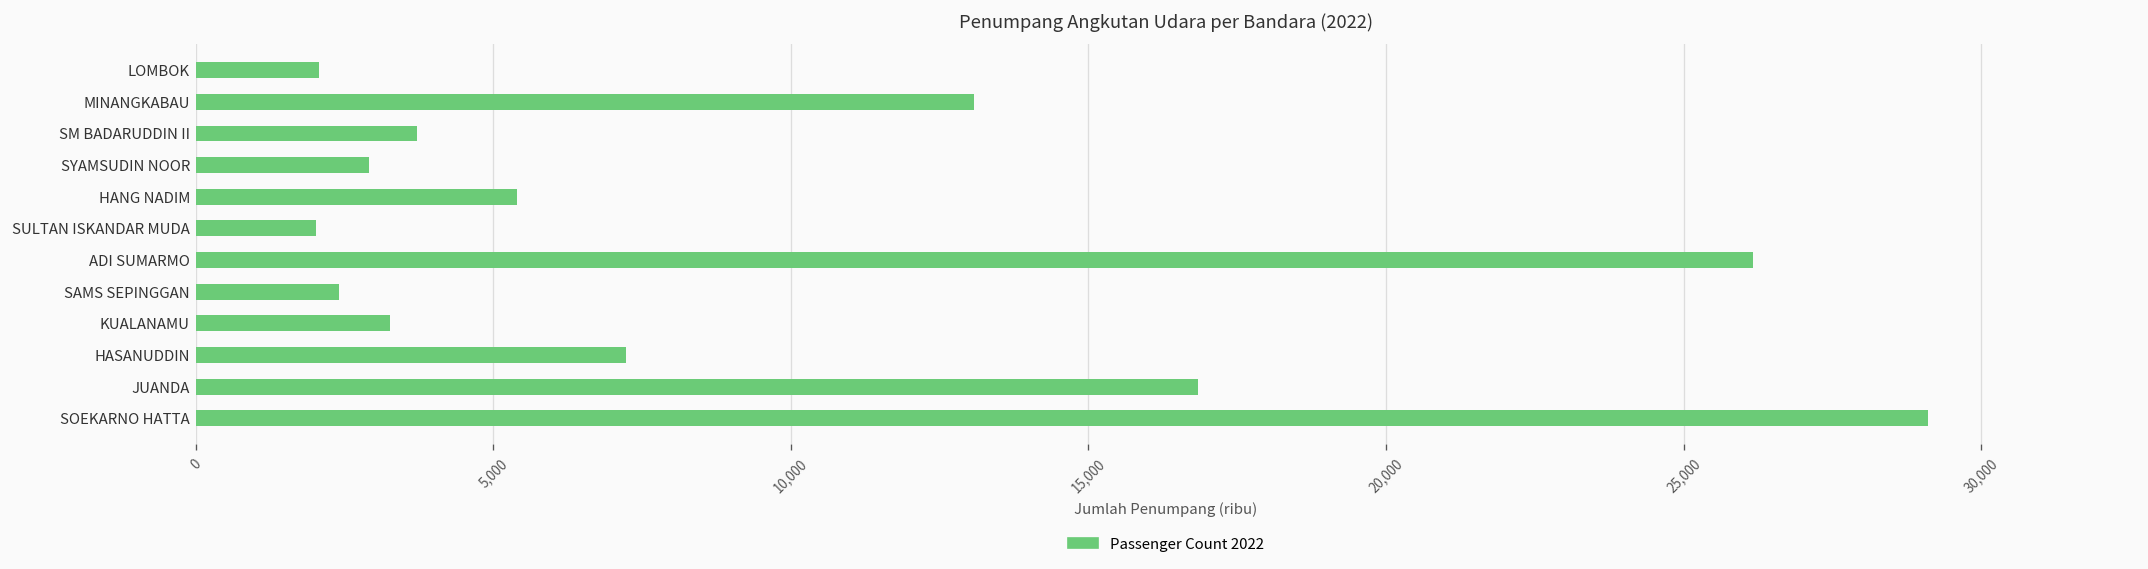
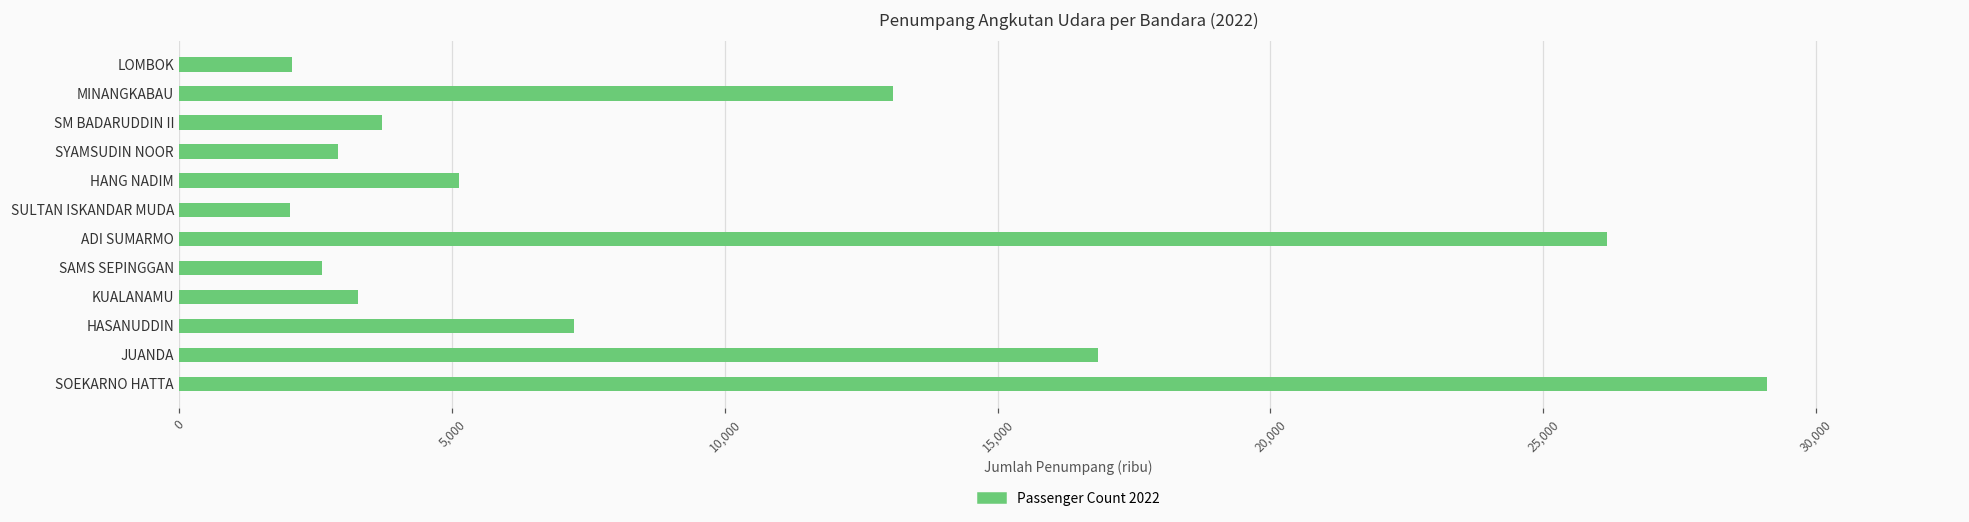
  {
    "LOMBOK": "2,100",
    "MINANGKABAU": "13,100",
    "SM BADARUDDIN II": "3,700",
    "SYAMSUDIN NOOR": "2,900",
-   "HANG NADIM": "5,400",
+   "HANG NADIM": "5,100",
    "SULTAN ISKANDAR MUDA": "2,000",
    "ADI SUMARMO": "26,200",
-   "SAMS SEPINGGAN": "2,400",
+   "SAMS SEPINGGAN": "2,600",
    "KUALANAMU": "3,300",
    "HASANUDDIN": "7,200",
    "JUANDA": "16,800",
    "SOEKARNO HATTA": "29,100"
  }
